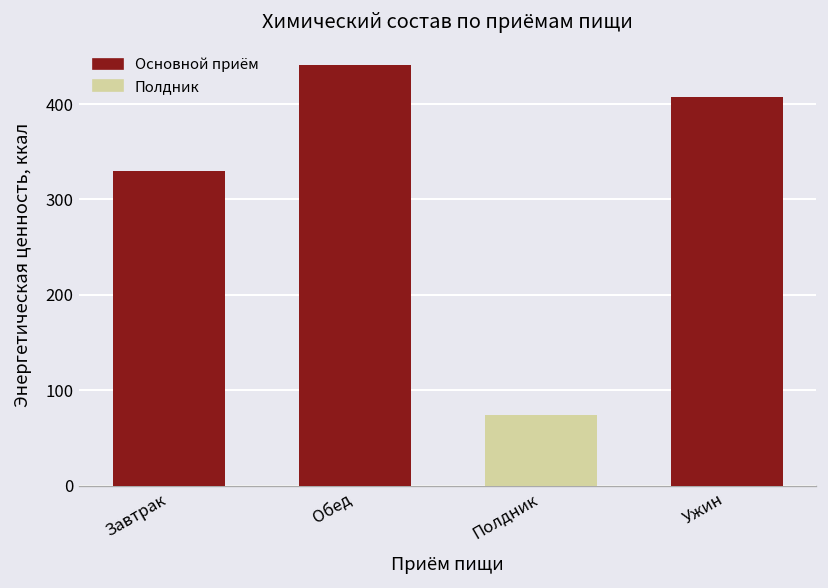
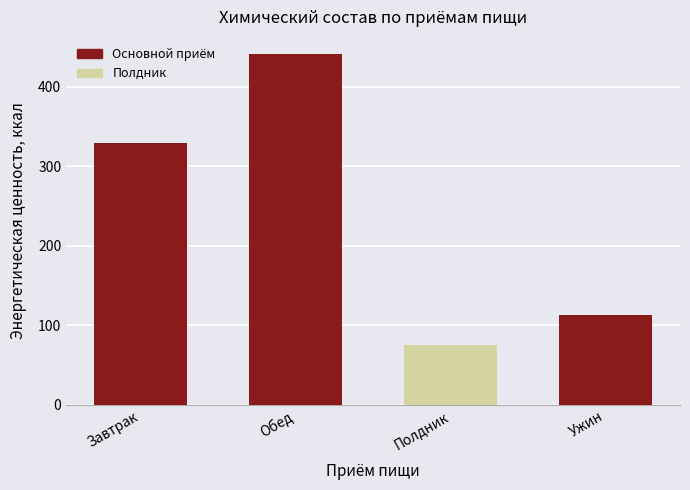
  {
    "Завтрак": 330,
    "Обед": 440,
    "Полдник": 70,
-   "Ужин": 410
+   "Ужин": 110
  }
